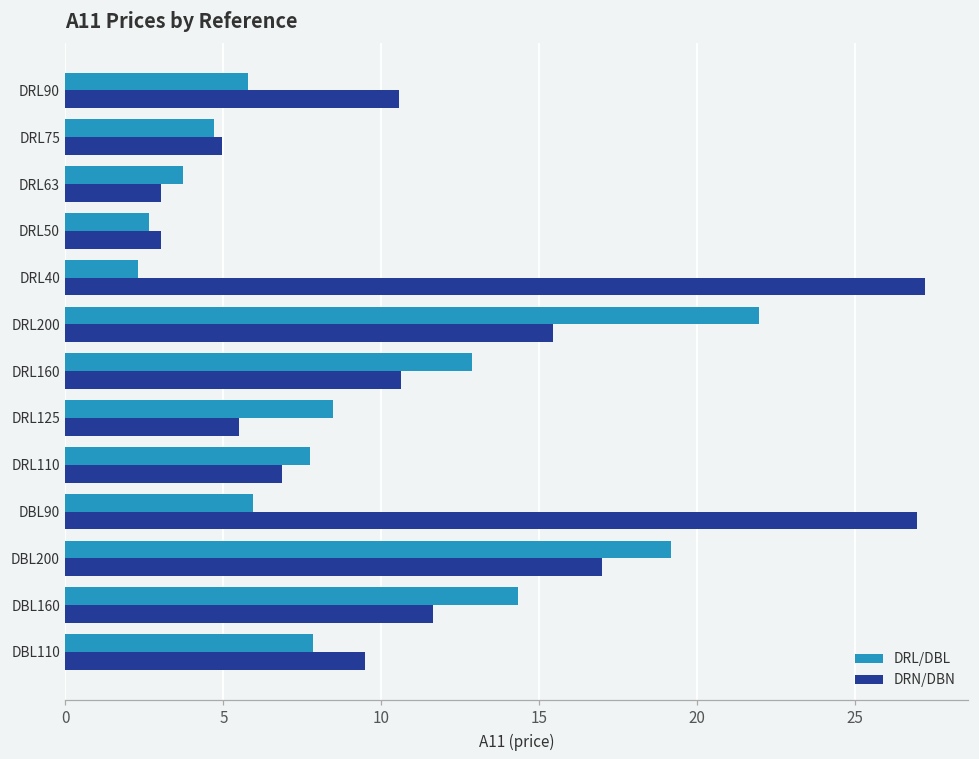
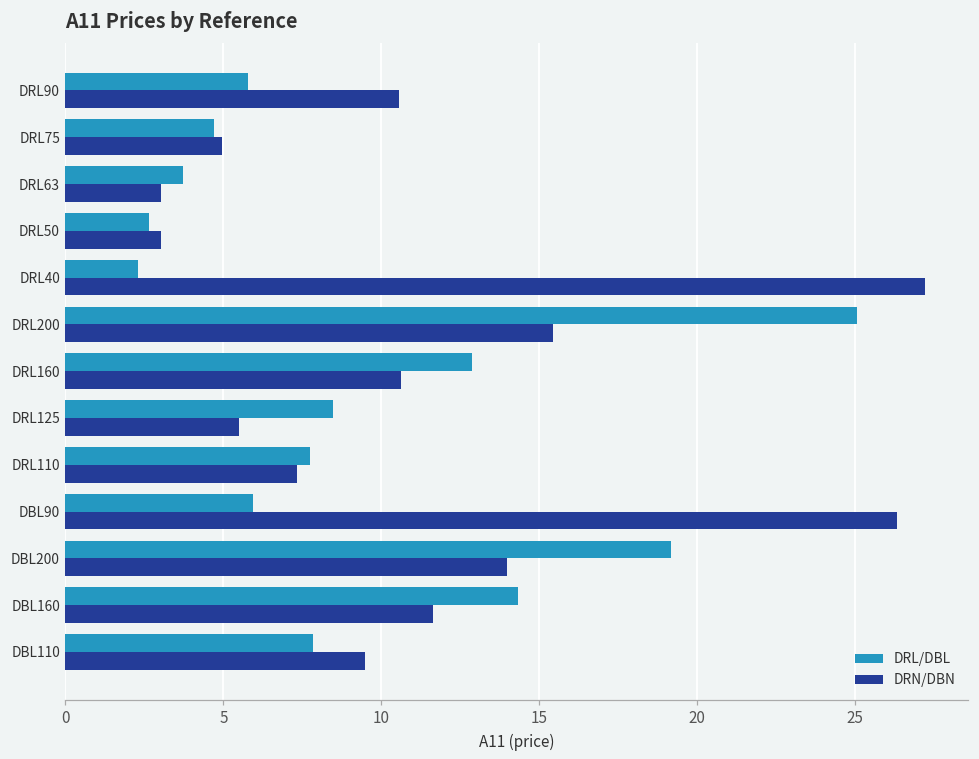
  {
    "DRL/DBL": {
      "DRL90": 5.8,
      "DRL75": 4.7,
      "DRL63": 3.7,
      "DRL50": 2.6,
      "DRL40": 2.3,
-     "DRL200": 21.9,
+     "DRL200": 25.1,
      "DRL160": 12.9,
      "DRL125": 8.5,
      "DRL110": 7.8,
      "DBL90": 5.9,
      "DBL200": 19.2,
      "DBL160": 14.3,
      "DBL110": 7.8
    },
    "DRN/DBN": {
      "DRL90": 10.6,
      "DRL75": 5.0,
      "DRL63": 3.0,
      "DRL50": 3.0,
      "DRL40": 27.2,
      "DRL200": 15.4,
      "DRL160": 10.6,
      "DRL125": 5.5,
-     "DRL110": 6.9,
-     "DBL90": 27.0,
-     "DBL200": 17.0,
+     "DRL110": 7.3,
+     "DBL90": 26.3,
+     "DBL200": 14.0,
      "DBL160": 11.6,
      "DBL110": 9.5
    }
  }
